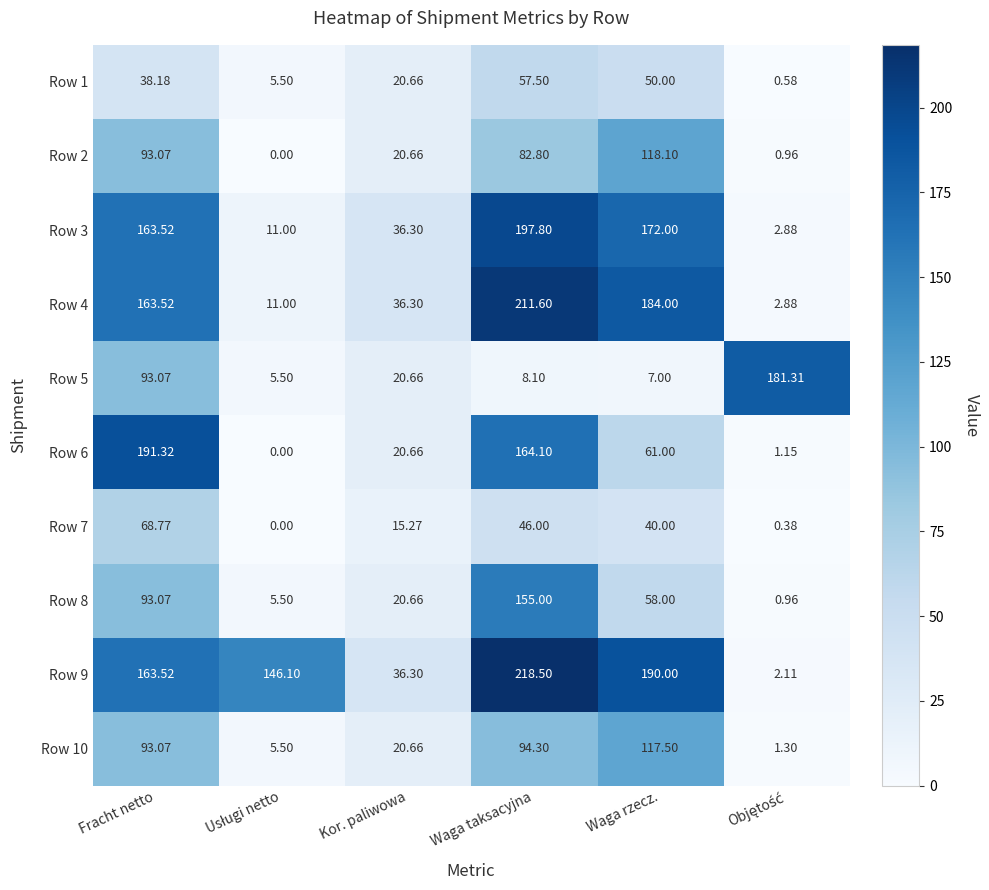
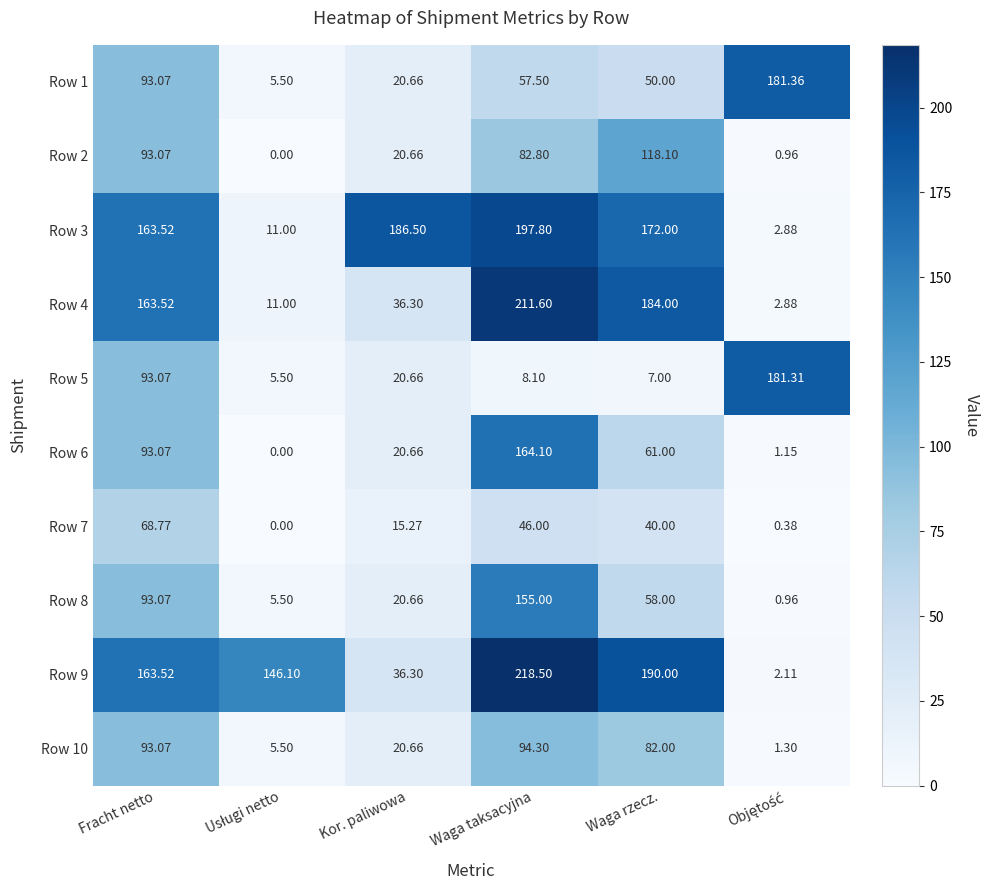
  {
    "Row 1": {
-     "Fracht netto": 38.18,
+     "Fracht netto": 93.07,
      "Usługi netto": 5.50,
      "Kor. paliwowa": 20.66,
      "Waga taksacyjna": 57.50,
      "Waga rzecz.": 50.00,
-     "Objętość": 0.58
+     "Objętość": 181.36
    },
    "Row 2": {
      "Fracht netto": 93.07,
      "Usługi netto": 0.00,
      "Kor. paliwowa": 20.66,
      "Waga taksacyjna": 82.80,
      "Waga rzecz.": 118.10,
      "Objętość": 0.96
    },
    "Row 3": {
      "Fracht netto": 163.52,
      "Usługi netto": 11.00,
-     "Kor. paliwowa": 36.30,
+     "Kor. paliwowa": 186.50,
      "Waga taksacyjna": 197.80,
      "Waga rzecz.": 172.00,
      "Objętość": 2.88
    },
    "Row 4": {
      "Fracht netto": 163.52,
      "Usługi netto": 11.00,
      "Kor. paliwowa": 36.30,
      "Waga taksacyjna": 211.60,
      "Waga rzecz.": 184.00,
      "Objętość": 2.88
    },
    "Row 5": {
      "Fracht netto": 93.07,
      "Usługi netto": 5.50,
      "Kor. paliwowa": 20.66,
      "Waga taksacyjna": 8.10,
      "Waga rzecz.": 7.00,
      "Objętość": 181.31
    },
    "Row 6": {
-     "Fracht netto": 191.32,
+     "Fracht netto": 93.07,
      "Usługi netto": 0.00,
      "Kor. paliwowa": 20.66,
      "Waga taksacyjna": 164.10,
      "Waga rzecz.": 61.00,
      "Objętość": 1.15
    },
    "Row 7": {
      "Fracht netto": 68.77,
      "Usługi netto": 0.00,
      "Kor. paliwowa": 15.27,
      "Waga taksacyjna": 46.00,
      "Waga rzecz.": 40.00,
      "Objętość": 0.38
    },
    "Row 8": {
      "Fracht netto": 93.07,
      "Usługi netto": 5.50,
      "Kor. paliwowa": 20.66,
      "Waga taksacyjna": 155.00,
      "Waga rzecz.": 58.00,
      "Objętość": 0.96
    },
    "Row 9": {
      "Fracht netto": 163.52,
      "Usługi netto": 146.10,
      "Kor. paliwowa": 36.30,
      "Waga taksacyjna": 218.50,
      "Waga rzecz.": 190.00,
      "Objętość": 2.11
    },
    "Row 10": {
      "Fracht netto": 93.07,
      "Usługi netto": 5.50,
      "Kor. paliwowa": 20.66,
      "Waga taksacyjna": 94.30,
-     "Waga rzecz.": 117.50,
+     "Waga rzecz.": 82.00,
      "Objętość": 1.30
    }
  }
